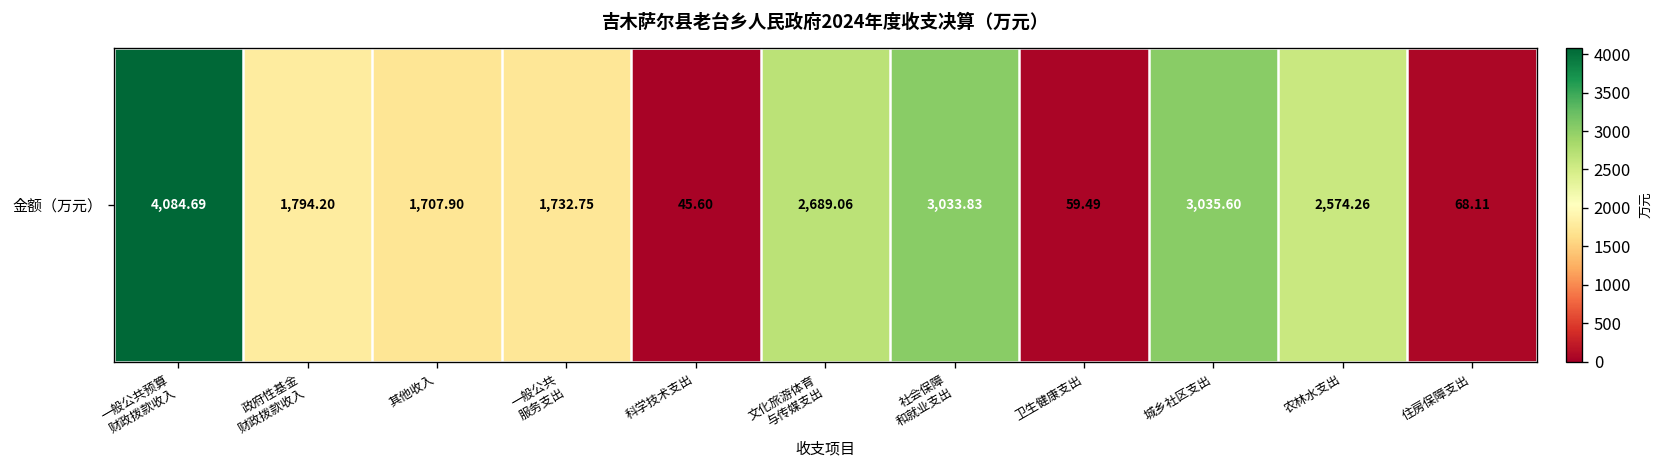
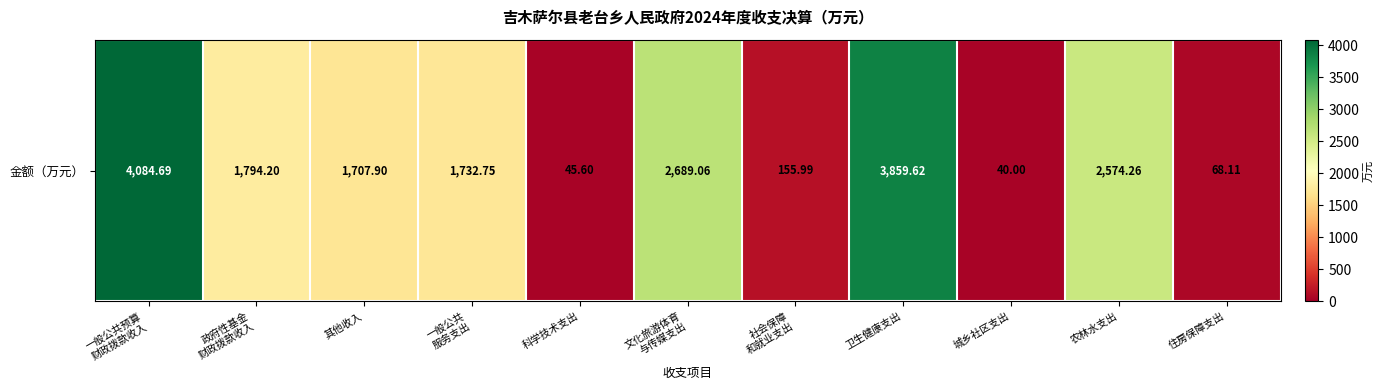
  {
    "金额（万元）": {
      "一般公共预算 财政拨款收入": "4,084.69",
      "政府性基金 财政拨款收入": "1,794.20",
      "其他收入": "1,707.90",
      "一般公共 服务支出": "1,732.75",
      "科学技术支出": "45.60",
      "文化旅游体育 与传媒支出": "2,689.06",
-     "社会保障 和就业支出": "3,033.83",
-     "卫生健康支出": "59.49",
-     "城乡社区支出": "3,035.60",
+     "社会保障 和就业支出": "155.99",
+     "卫生健康支出": "3,859.62",
+     "城乡社区支出": "40.00",
      "农林水支出": "2,574.26",
      "住房保障支出": "68.11"
    }
  }
